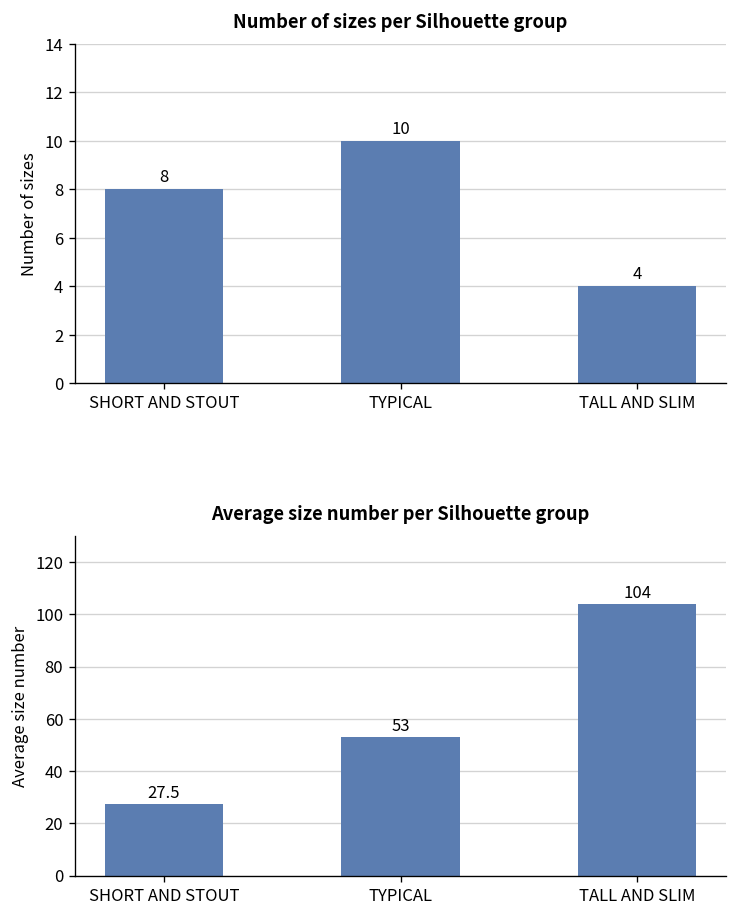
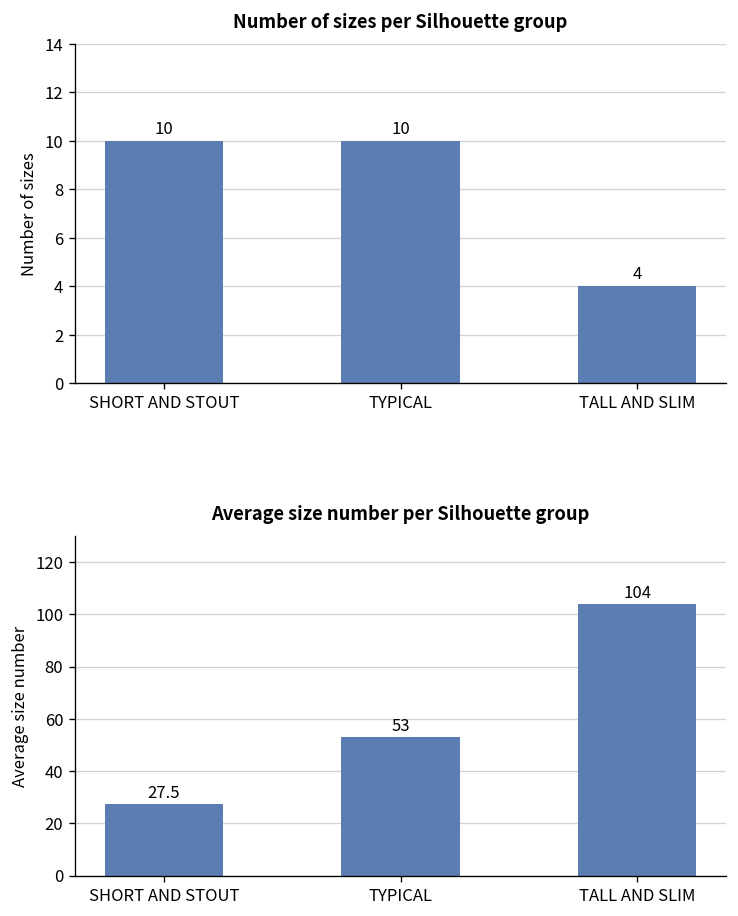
  {
    "Number of sizes per Silhouette group": {
-     "SHORT AND STOUT": 8,
+     "SHORT AND STOUT": 10,
      "TYPICAL": 10,
      "TALL AND SLIM": 4
    },
    "Average size number per Silhouette group": {
      "SHORT AND STOUT": 27.5,
      "TYPICAL": 53,
      "TALL AND SLIM": 104
    }
  }
